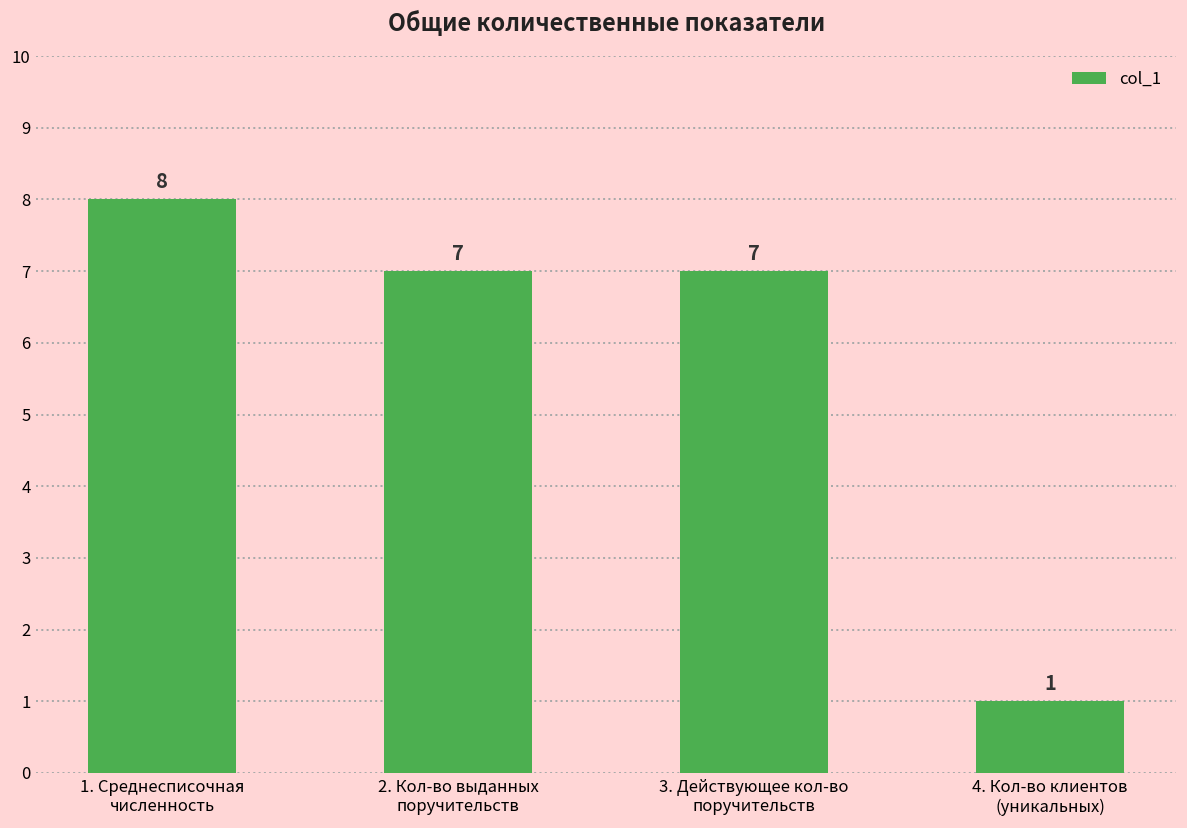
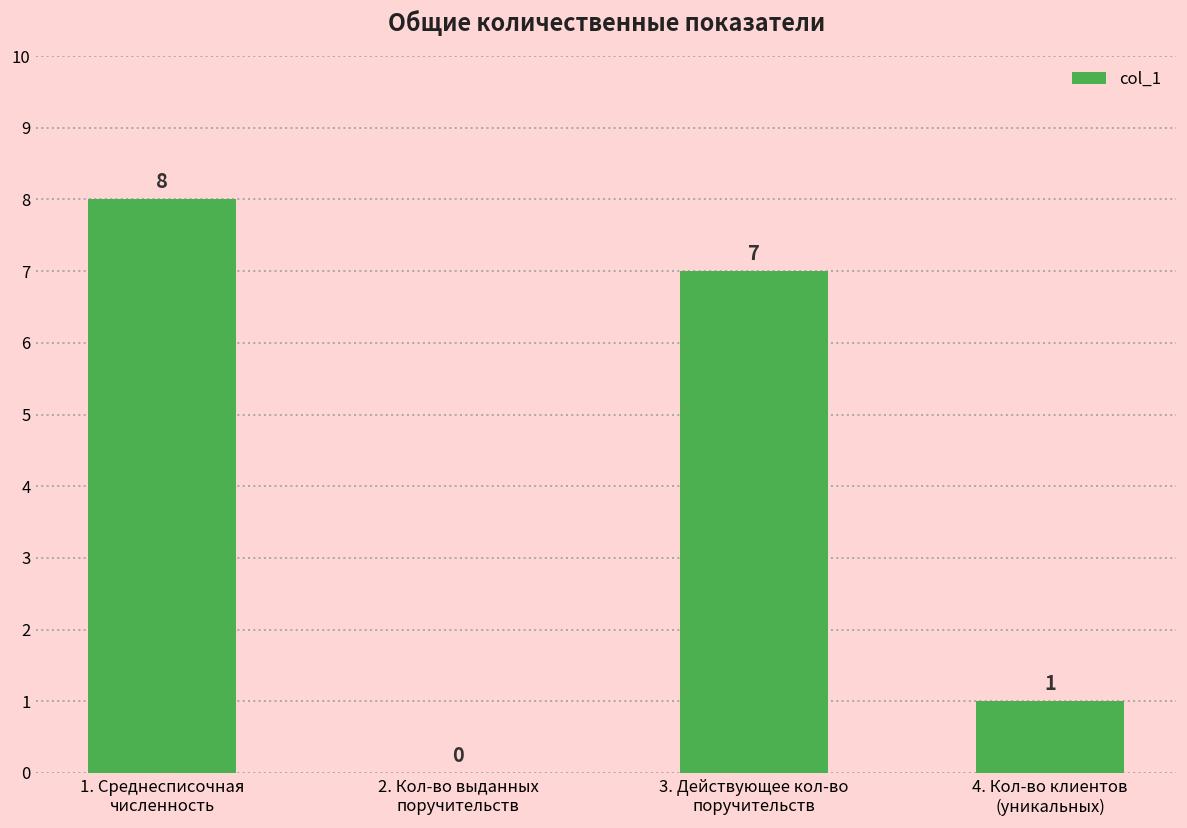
  {
    "1. Среднесписочная численность": 8,
-   "2. Кол-во выданных поручительств": 7,
+   "2. Кол-во выданных поручительств": 0,
    "3. Действующее кол-во поручительств": 7,
    "4. Кол-во клиентов (уникальных)": 1
  }
